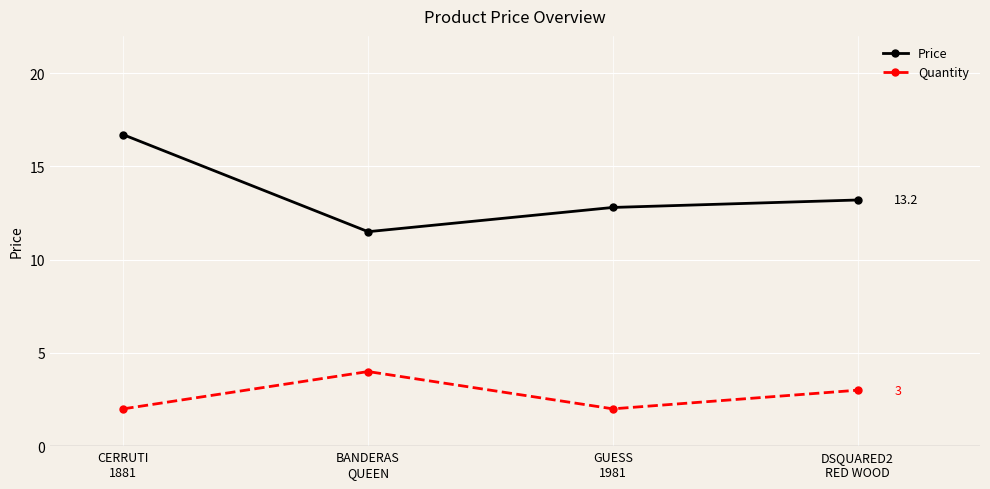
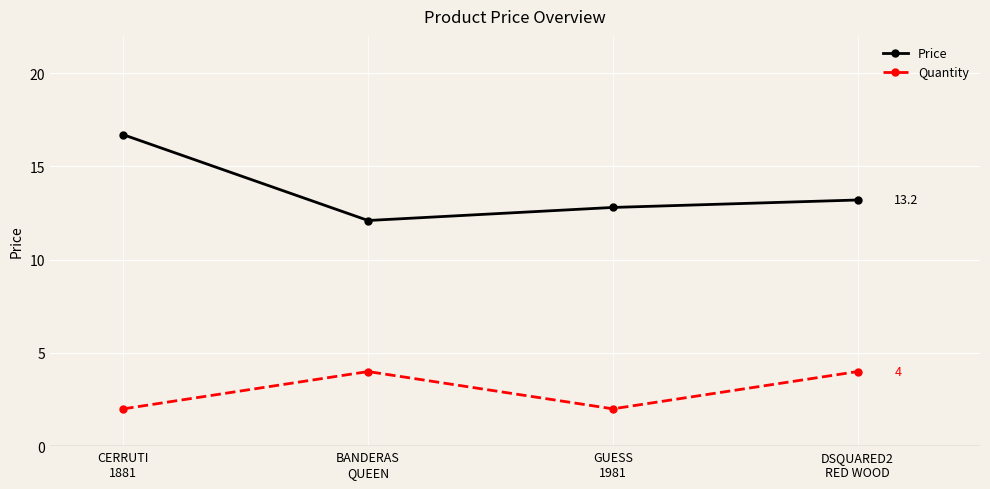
  {
    "Price": {
      "CERRUTI 1881": 16.7,
-     "BANDERAS QUEEN": 11.5,
+     "BANDERAS QUEEN": 12.1,
      "GUESS 1981": 12.8,
      "DSQUARED2 RED WOOD": 13.2
    },
    "Quantity": {
-     "DSQUARED2 RED WOOD": 3
+     "DSQUARED2 RED WOOD": 4
    }
  }
